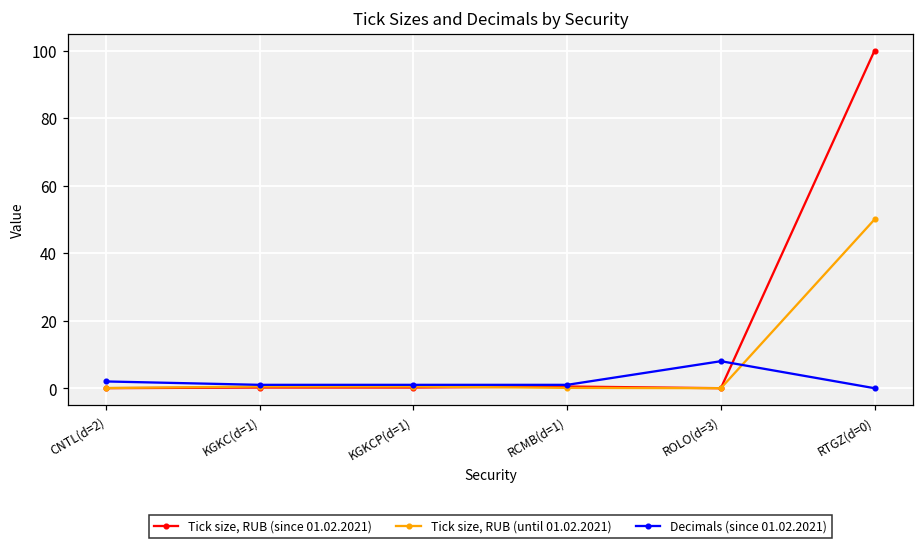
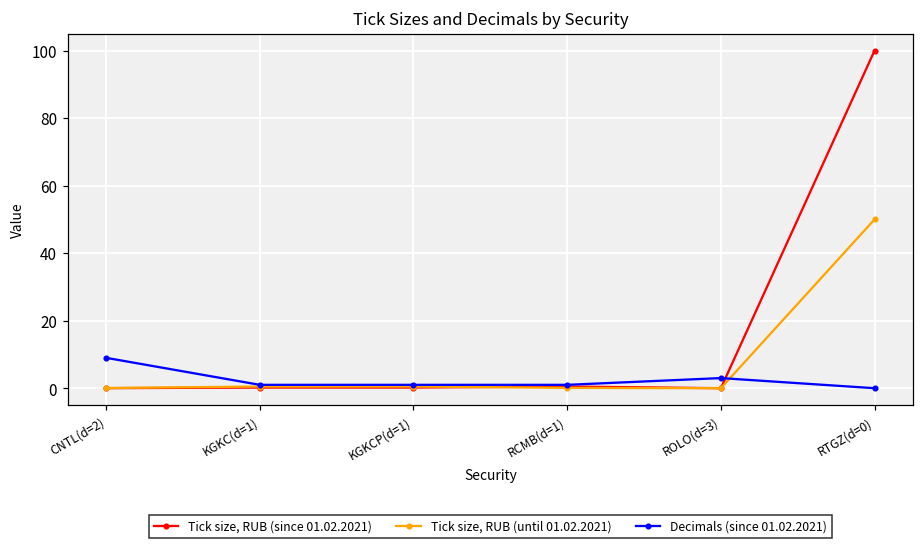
  {
    "Tick size, RUB (since 01.02.2021)": {
      "RTGZ(d=0)": 100
    },
    "Tick size, RUB (until 01.02.2021)": {
      "RTGZ(d=0)": 50
    },
    "Decimals (since 01.02.2021)": {
-     "CNTL(d=2)": 2,
-     "ROLO(d=3)": 8,
+     "CNTL(d=2)": 9,
+     "ROLO(d=3)": 3,
      "RTGZ(d=0)": 0
    }
  }
